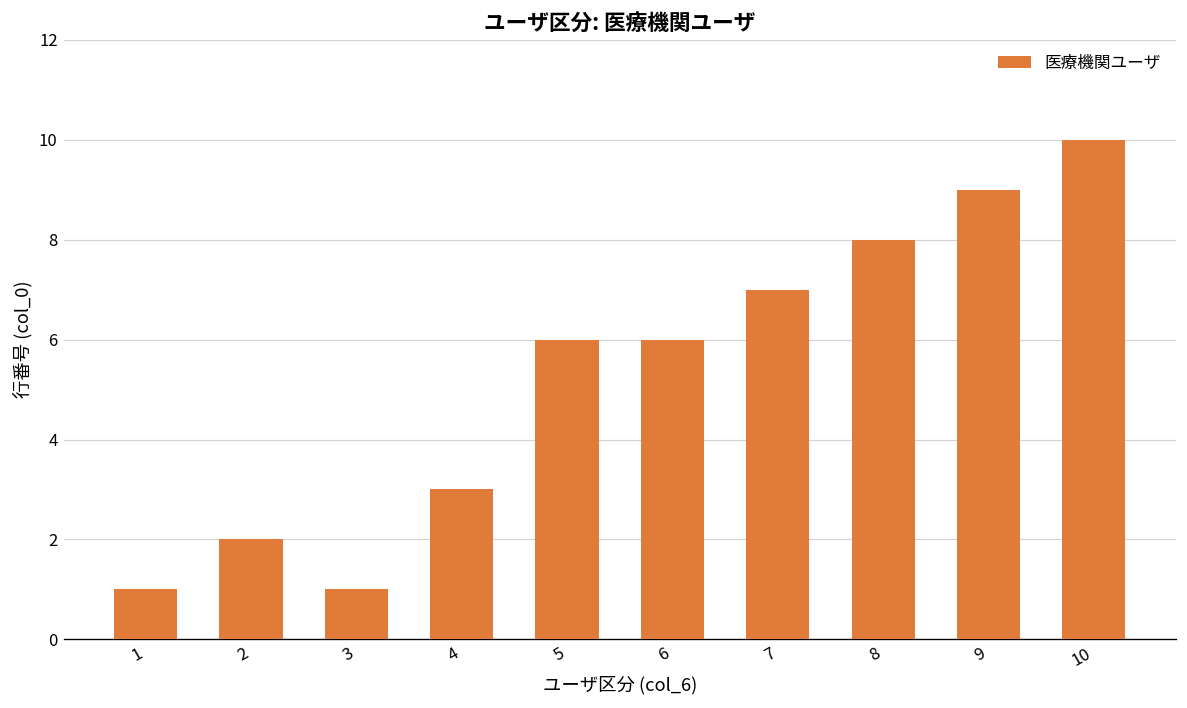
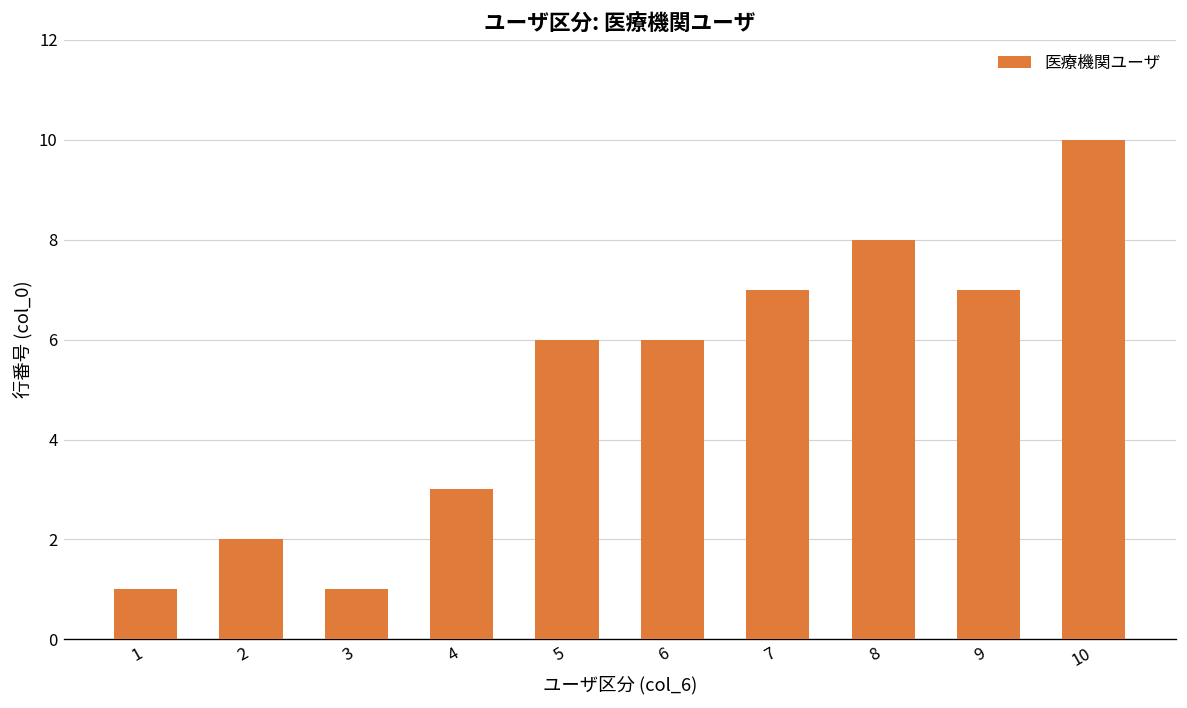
  {
    "1": 1,
    "2": 2,
    "3": 1,
    "4": 3,
    "5": 6,
    "6": 6,
    "7": 7,
    "8": 8,
-   "9": 9,
+   "9": 7,
    "10": 10
  }
